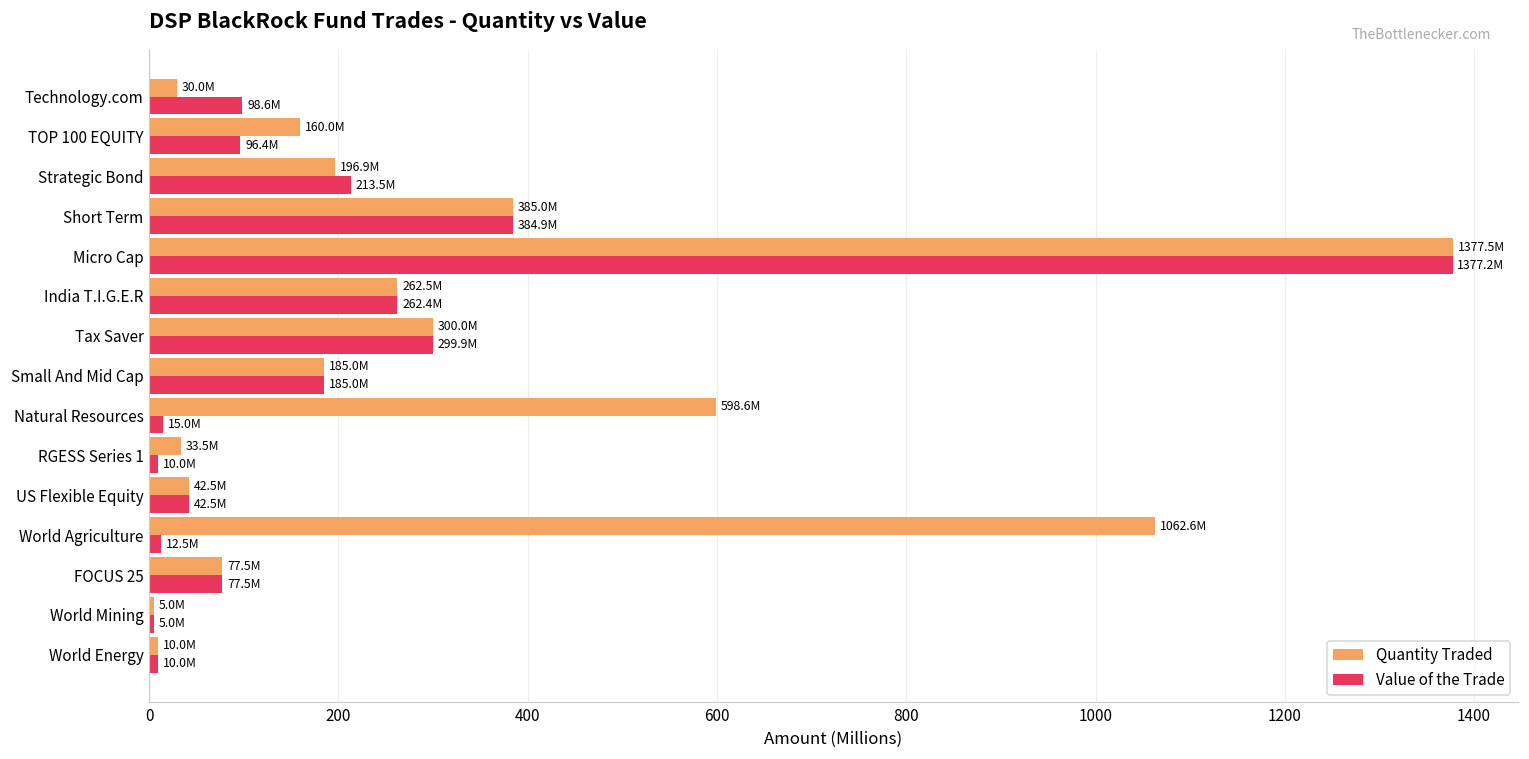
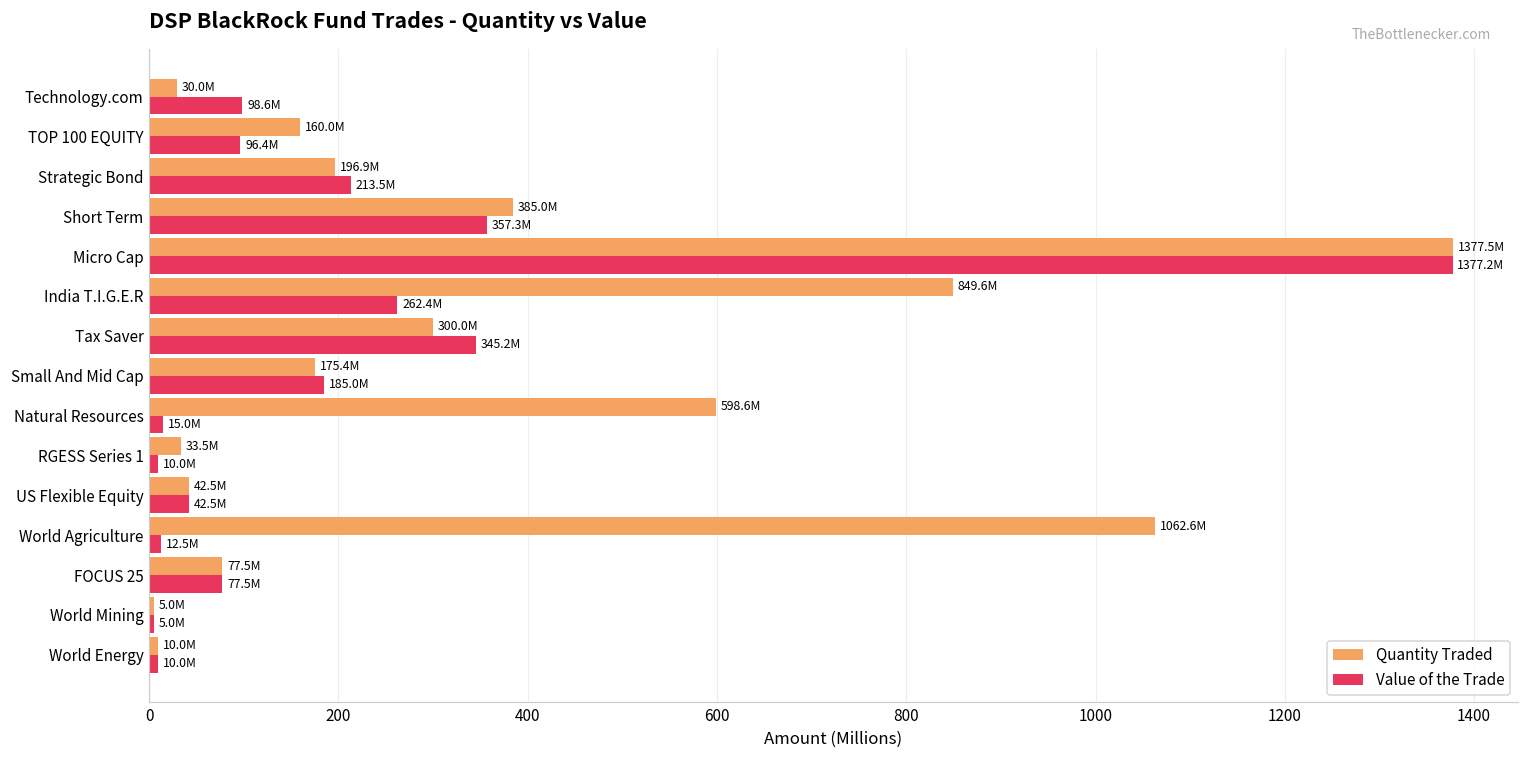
  {
    "Quantity Traded": {
      "Technology.com": "30.0M",
      "TOP 100 EQUITY": "160.0M",
      "Strategic Bond": "196.9M",
      "Short Term": "385.0M",
      "Micro Cap": "1377.5M",
-     "India T.I.G.E.R": "262.5M",
+     "India T.I.G.E.R": "849.6M",
      "Tax Saver": "300.0M",
-     "Small And Mid Cap": "185.0M",
+     "Small And Mid Cap": "175.4M",
      "Natural Resources": "598.6M",
      "RGESS Series 1": "33.5M",
      "US Flexible Equity": "42.5M",
      "World Agriculture": "1062.6M",
      "FOCUS 25": "77.5M",
      "World Mining": "5.0M",
      "World Energy": "10.0M"
    },
    "Value of the Trade": {
      "Technology.com": "98.6M",
      "TOP 100 EQUITY": "96.4M",
      "Strategic Bond": "213.5M",
-     "Short Term": "384.9M",
+     "Short Term": "357.3M",
      "Micro Cap": "1377.2M",
      "India T.I.G.E.R": "262.4M",
-     "Tax Saver": "299.9M",
+     "Tax Saver": "345.2M",
      "Small And Mid Cap": "185.0M",
      "Natural Resources": "15.0M",
      "RGESS Series 1": "10.0M",
      "US Flexible Equity": "42.5M",
      "World Agriculture": "12.5M",
      "FOCUS 25": "77.5M",
      "World Mining": "5.0M",
      "World Energy": "10.0M"
    }
  }
